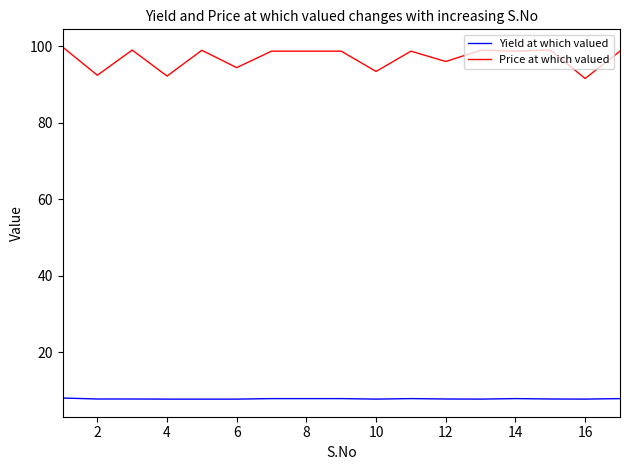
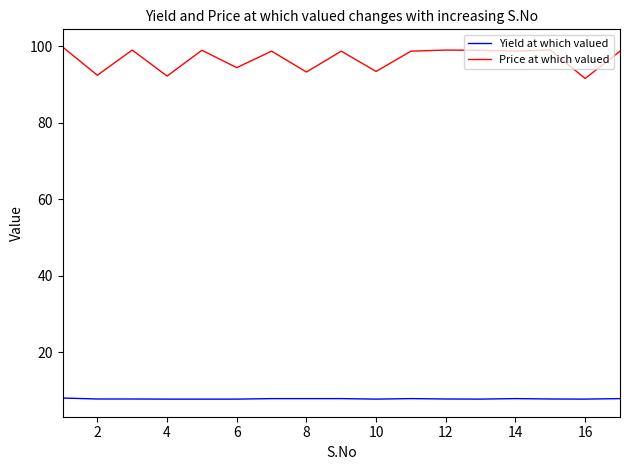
  {
    "Yield at which valued": {
      "2": 8,
      "4": 8,
      "6": 8,
      "8": 8,
      "10": 8,
      "12": 8,
      "14": 8,
      "16": 8
    },
    "Price at which valued": {
      "2": 92,
      "4": 92,
      "6": 94,
-     "8": 99,
+     "8": 93,
      "10": 93,
-     "12": 96,
+     "12": 99,
      "16": 92
    }
  }
